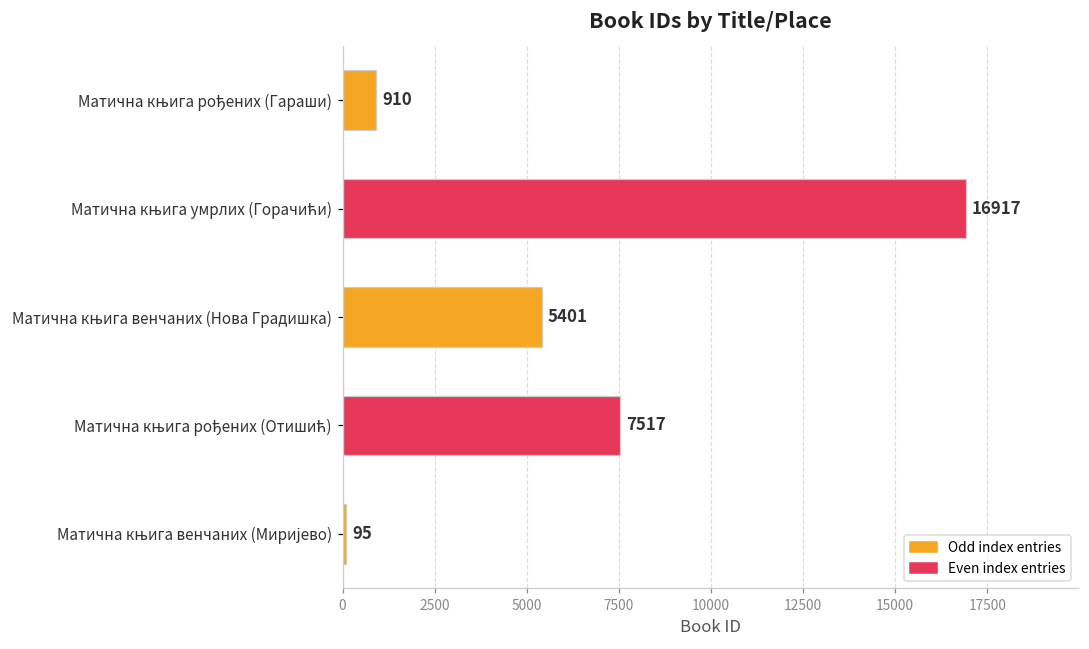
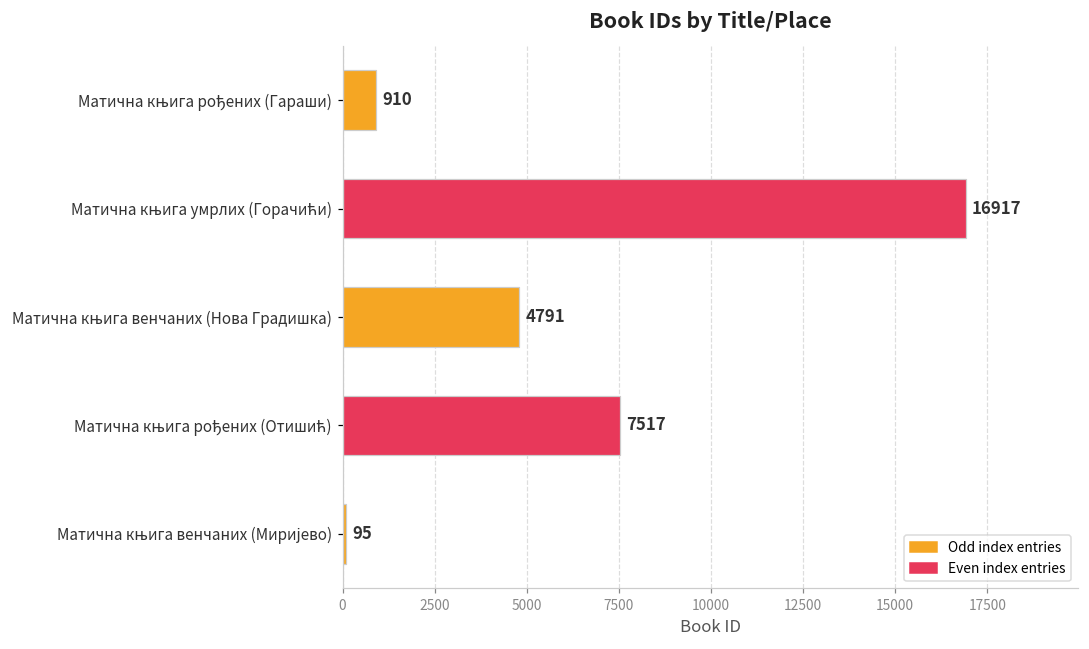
  {
    "Матична књига рођених (Гараши)": 910,
    "Матична књига умрлих (Горачићи)": 16917,
-   "Матична књига венчаних (Нова Градишка)": 5401,
+   "Матична књига венчаних (Нова Градишка)": 4791,
    "Матична књига рођених (Отишић)": 7517,
    "Матична књига венчаних (Миријево)": 95
  }
